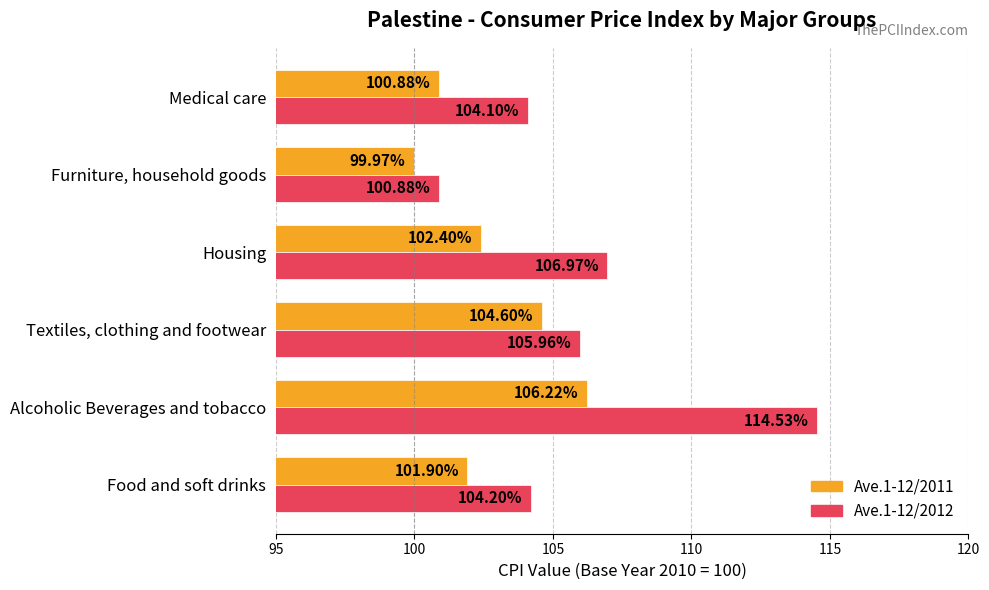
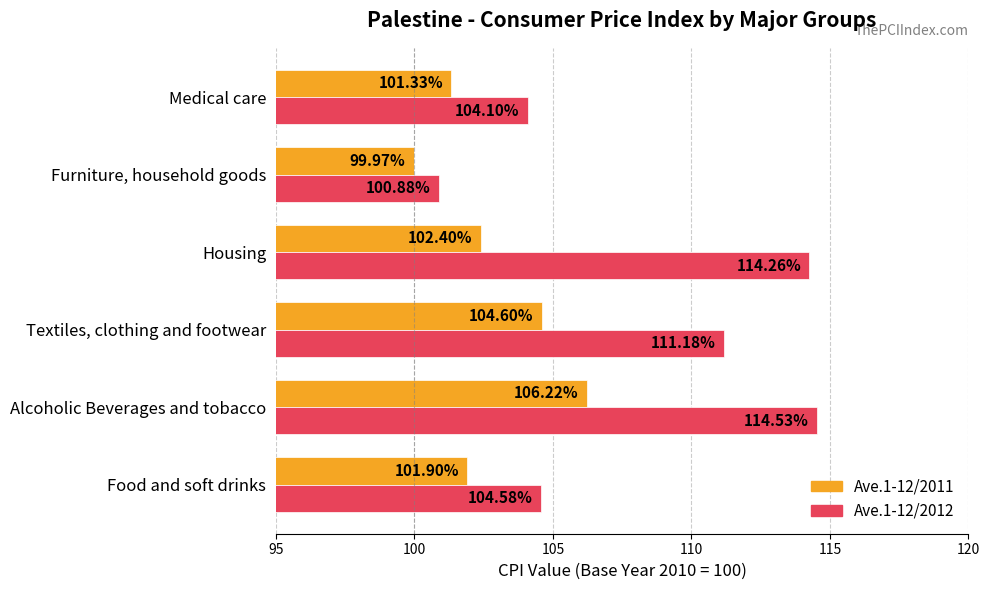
  {
    "Ave.1-12/2011": {
-     "Medical care": "100.88%",
+     "Medical care": "101.33%",
      "Furniture, household goods": "99.97%",
      "Housing": "102.40%",
      "Textiles, clothing and footwear": "104.60%",
      "Alcoholic Beverages and tobacco": "106.22%",
      "Food and soft drinks": "101.90%"
    },
    "Ave.1-12/2012": {
      "Medical care": "104.10%",
      "Furniture, household goods": "100.88%",
-     "Housing": "106.97%",
-     "Textiles, clothing and footwear": "105.96%",
+     "Housing": "114.26%",
+     "Textiles, clothing and footwear": "111.18%",
      "Alcoholic Beverages and tobacco": "114.53%",
-     "Food and soft drinks": "104.20%"
+     "Food and soft drinks": "104.58%"
    }
  }
